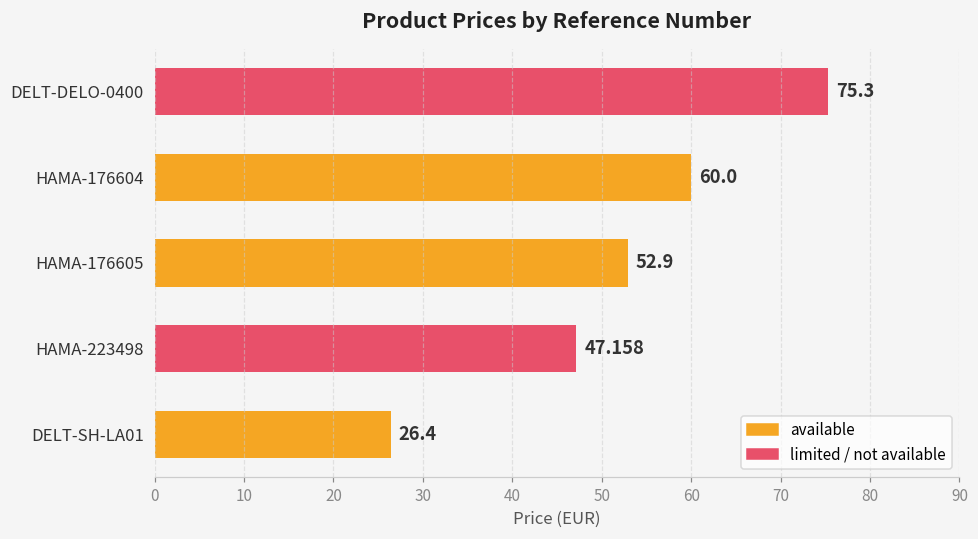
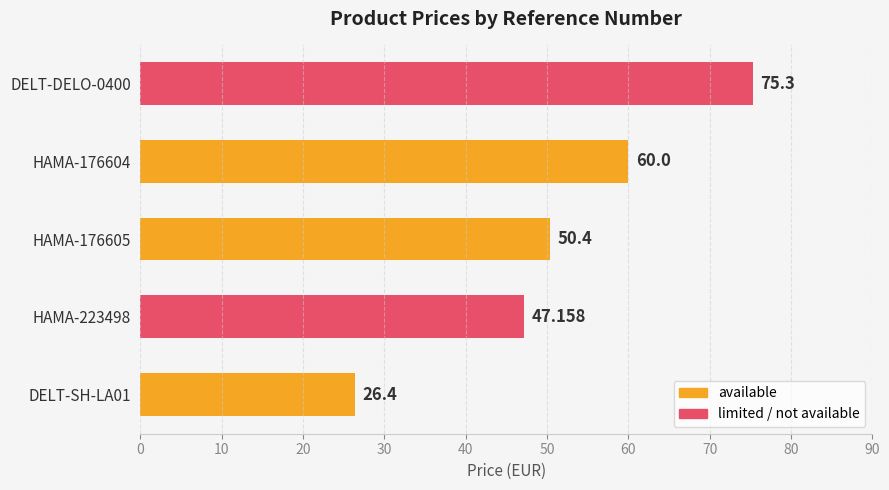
  {
    "DELT-DELO-0400": 75.3,
    "HAMA-176604": 60.0,
-   "HAMA-176605": 52.9,
+   "HAMA-176605": 50.4,
    "HAMA-223498": 47.158,
    "DELT-SH-LA01": 26.4
  }
